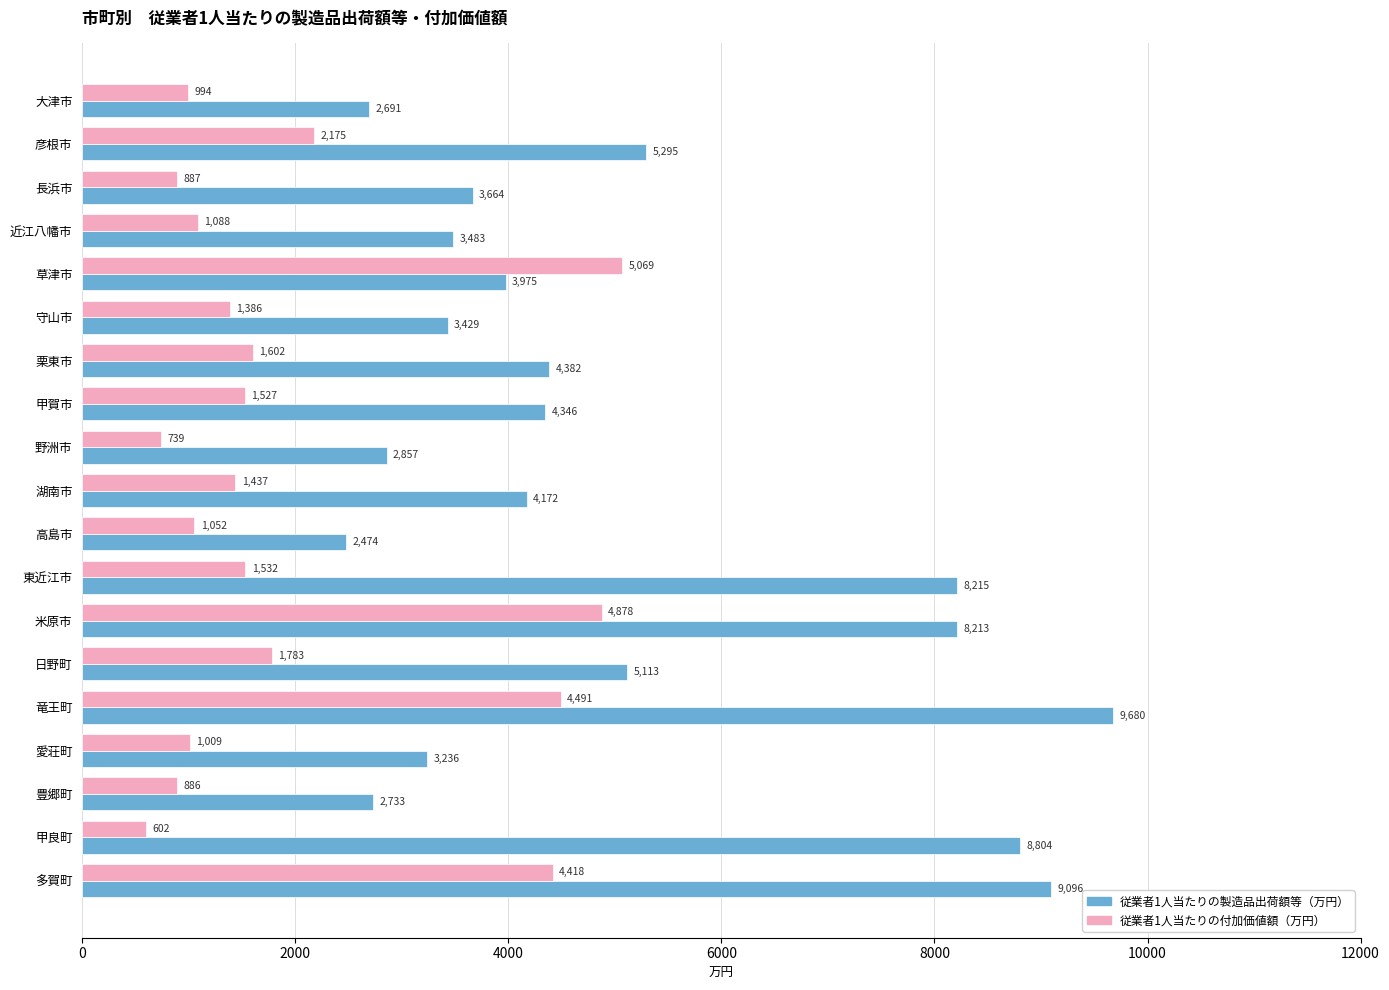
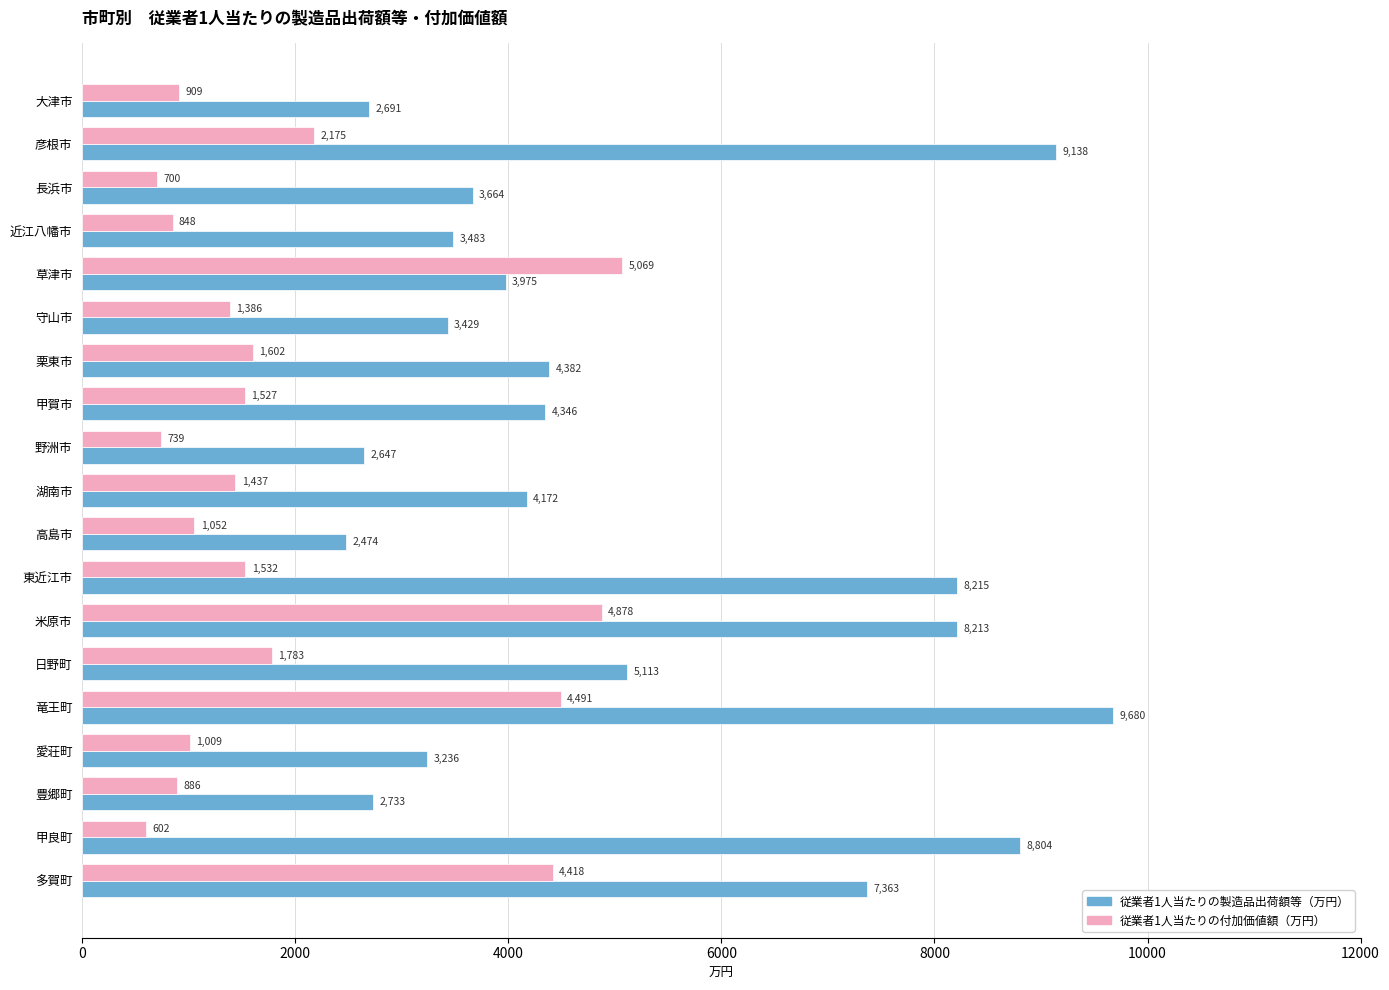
  {
    "従業者1人当たりの製造品出荷額等（万円）": {
      "大津市": "2,691",
-     "彦根市": "5,295",
+     "彦根市": "9,138",
      "長浜市": "3,664",
      "近江八幡市": "3,483",
      "草津市": "3,975",
      "守山市": "3,429",
      "栗東市": "4,382",
      "甲賀市": "4,346",
-     "野洲市": "2,857",
+     "野洲市": "2,647",
      "湖南市": "4,172",
      "高島市": "2,474",
      "東近江市": "8,215",
      "米原市": "8,213",
      "日野町": "5,113",
      "竜王町": "9,680",
      "愛荘町": "3,236",
      "豊郷町": "2,733",
      "甲良町": "8,804",
-     "多賀町": "9,096"
+     "多賀町": "7,363"
    },
    "従業者1人当たりの付加価値額（万円）": {
-     "大津市": "994",
+     "大津市": "909",
      "彦根市": "2,175",
-     "長浜市": "887",
-     "近江八幡市": "1,088",
+     "長浜市": "700",
+     "近江八幡市": "848",
      "草津市": "5,069",
      "守山市": "1,386",
      "栗東市": "1,602",
      "甲賀市": "1,527",
      "野洲市": "739",
      "湖南市": "1,437",
      "高島市": "1,052",
      "東近江市": "1,532",
      "米原市": "4,878",
      "日野町": "1,783",
      "竜王町": "4,491",
      "愛荘町": "1,009",
      "豊郷町": "886",
      "甲良町": "602",
      "多賀町": "4,418"
    }
  }
